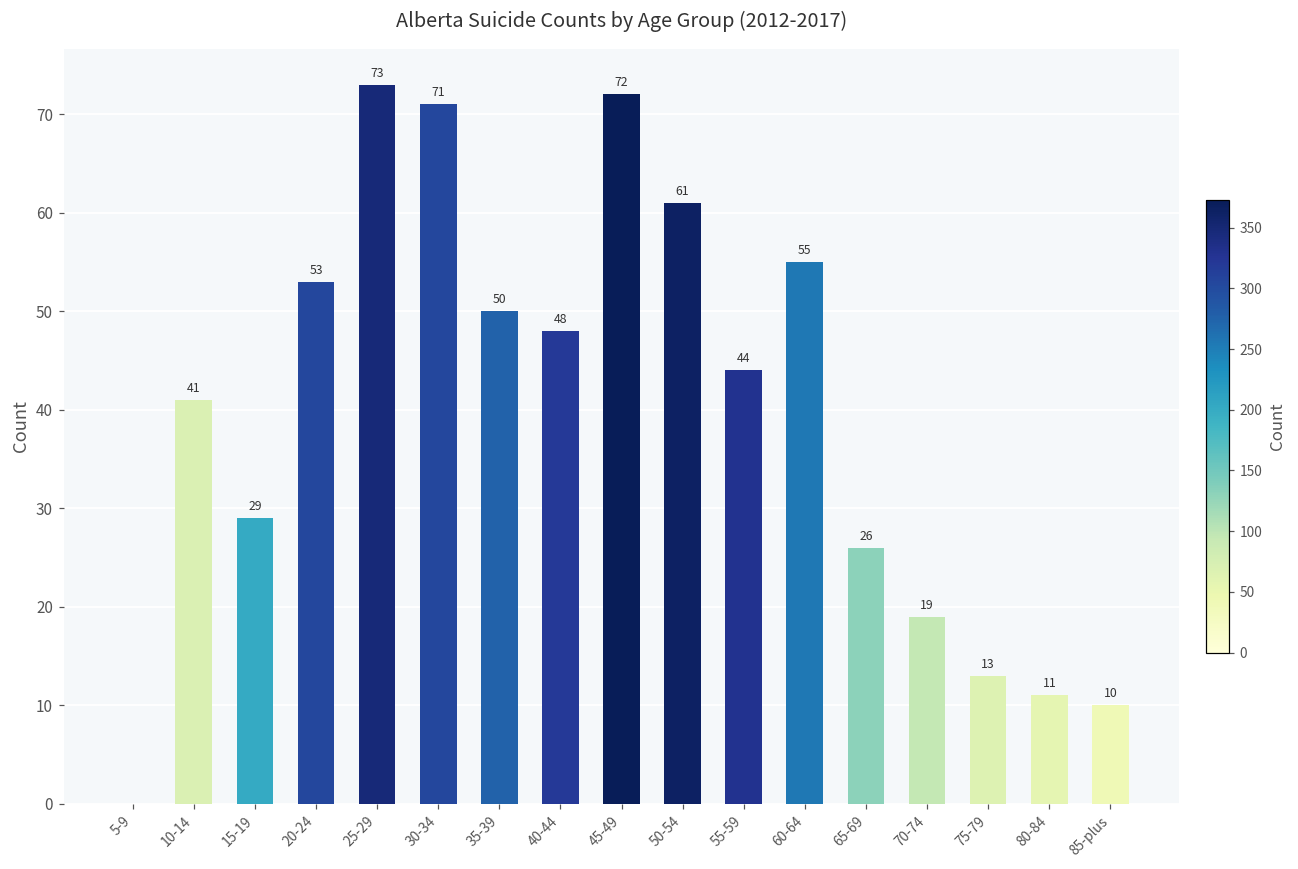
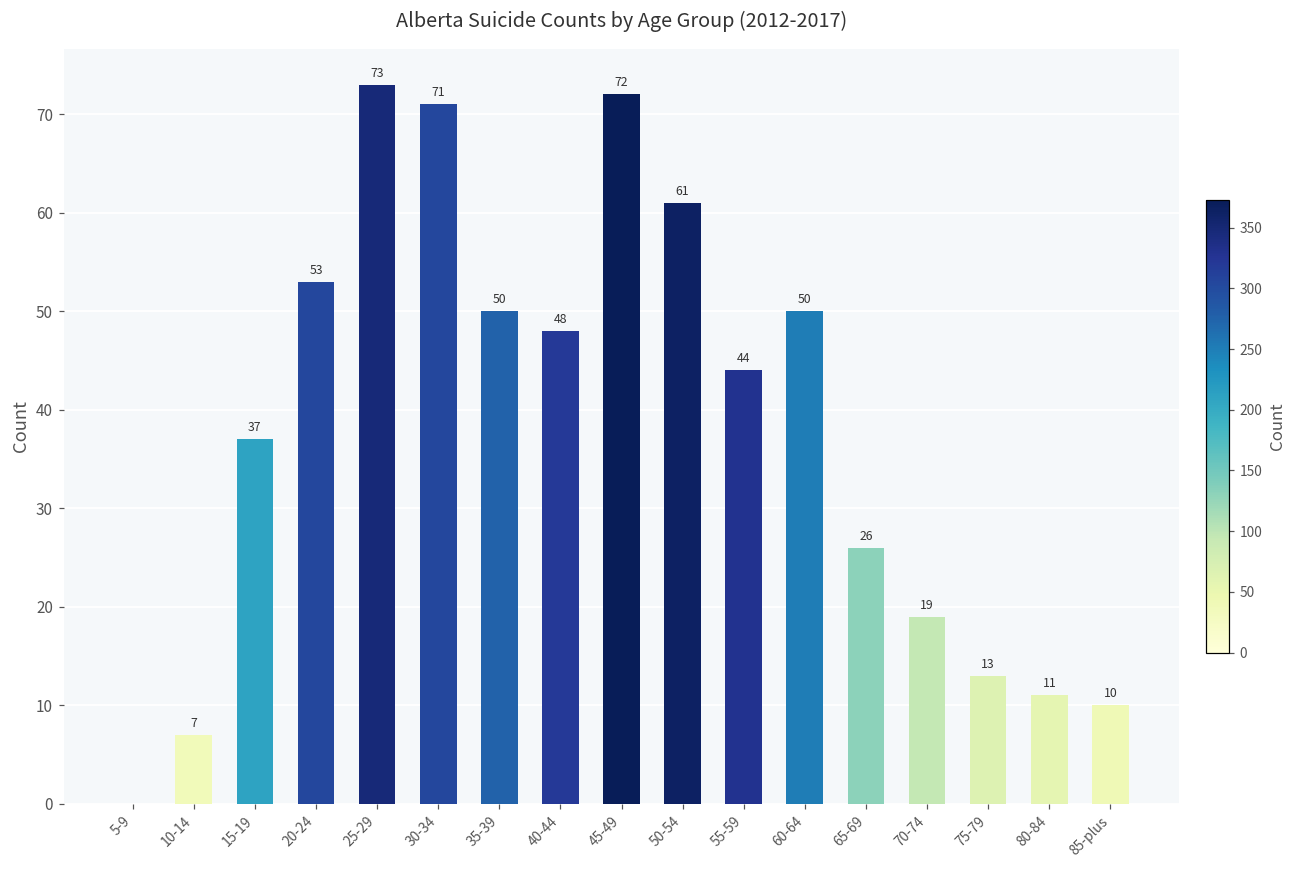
  {
-   "10-14": 41,
-   "15-19": 29,
+   "10-14": 7,
+   "15-19": 37,
    "20-24": 53,
    "25-29": 73,
    "30-34": 71,
    "35-39": 50,
    "40-44": 48,
    "45-49": 72,
    "50-54": 61,
    "55-59": 44,
-   "60-64": 55,
+   "60-64": 50,
    "65-69": 26,
    "70-74": 19,
    "75-79": 13,
    "80-84": 11,
    "85-plus": 10
  }
